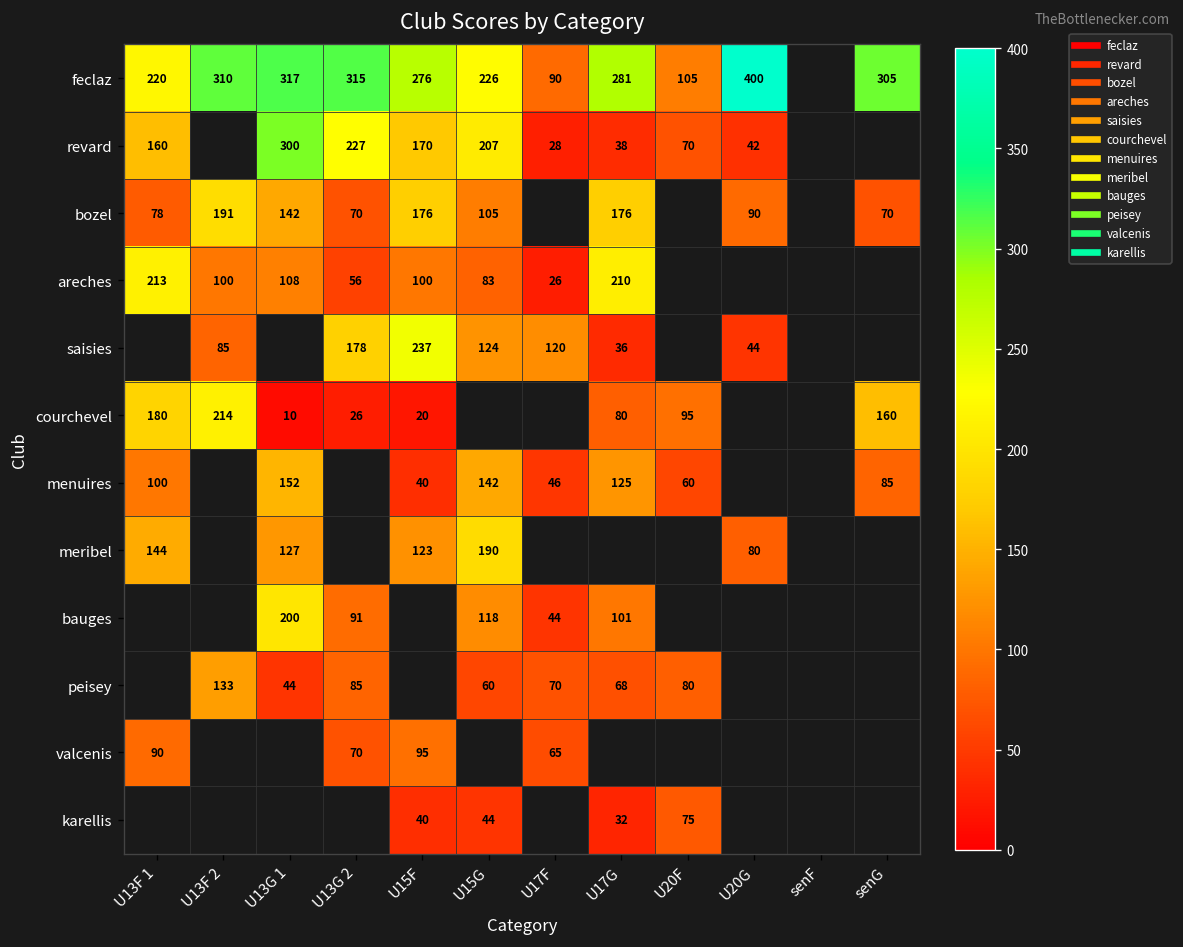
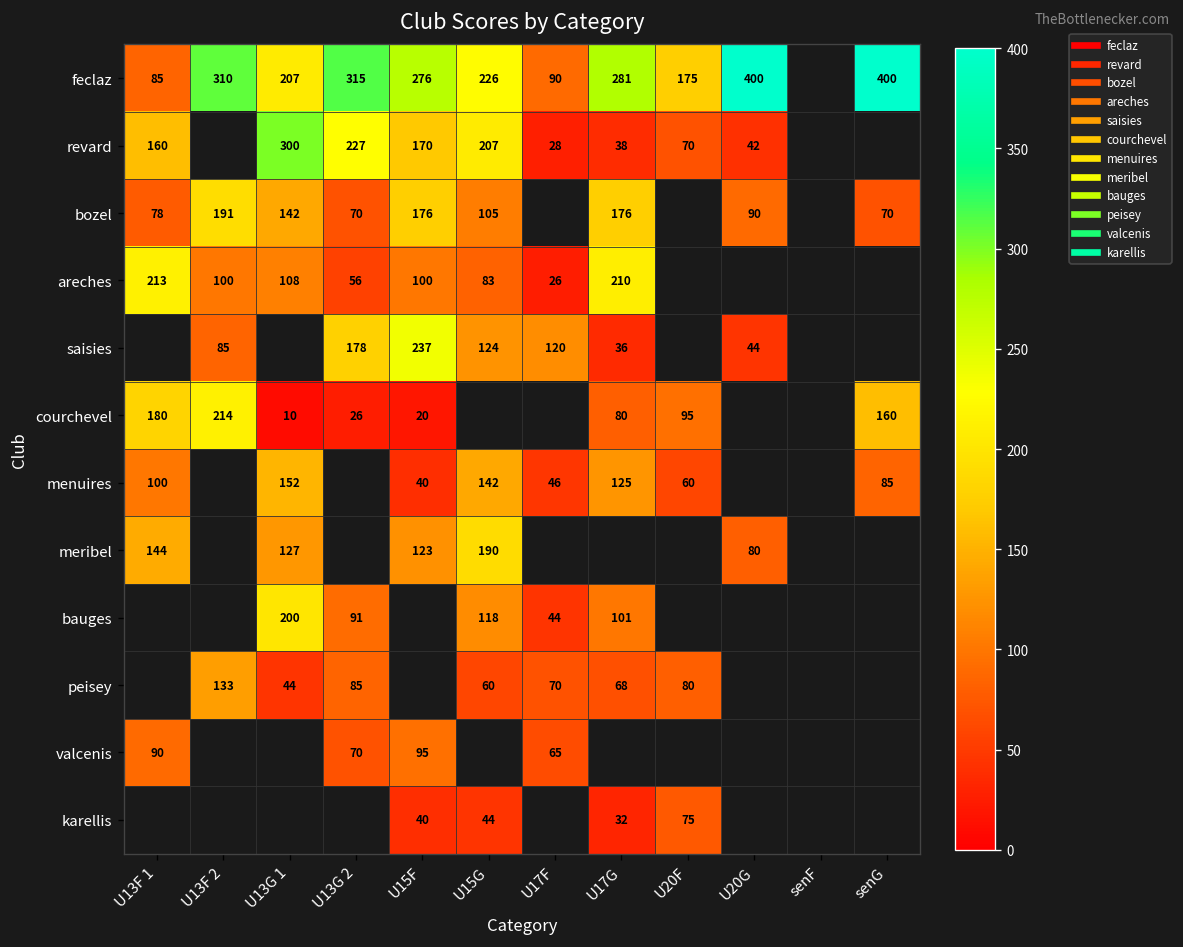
  {
    "feclaz": {
-     "U13F 1": 220,
+     "U13F 1": 85,
      "U13F 2": 310,
-     "U13G 1": 317,
+     "U13G 1": 207,
      "U13G 2": 315,
      "U15F": 276,
      "U15G": 226,
      "U17F": 90,
      "U17G": 281,
-     "U20F": 105,
+     "U20F": 175,
      "U20G": 400,
-     "senG": 305
+     "senG": 400
    },
    "revard": {
      "U13F 1": 160,
      "U13G 1": 300,
      "U13G 2": 227,
      "U15F": 170,
      "U15G": 207,
      "U17F": 28,
      "U17G": 38,
      "U20F": 70,
      "U20G": 42
    },
    "bozel": {
      "U13F 1": 78,
      "U13F 2": 191,
      "U13G 1": 142,
      "U13G 2": 70,
      "U15F": 176,
      "U15G": 105,
      "U17G": 176,
      "U20G": 90,
      "senG": 70
    },
    "areches": {
      "U13F 1": 213,
      "U13F 2": 100,
      "U13G 1": 108,
      "U13G 2": 56,
      "U15F": 100,
      "U15G": 83,
      "U17F": 26,
      "U17G": 210
    },
    "saisies": {
      "U13F 2": 85,
      "U13G 2": 178,
      "U15F": 237,
      "U15G": 124,
      "U17F": 120,
      "U17G": 36,
      "U20G": 44
    },
    "courchevel": {
      "U13F 1": 180,
      "U13F 2": 214,
      "U13G 1": 10,
      "U13G 2": 26,
      "U15F": 20,
      "U17G": 80,
      "U20F": 95,
      "senG": 160
    },
    "menuires": {
      "U13F 1": 100,
      "U13G 1": 152,
      "U15F": 40,
      "U15G": 142,
      "U17F": 46,
      "U17G": 125,
      "U20F": 60,
      "senG": 85
    },
    "meribel": {
      "U13F 1": 144,
      "U13G 1": 127,
      "U15F": 123,
      "U15G": 190,
      "U20G": 80
    },
    "bauges": {
      "U13G 1": 200,
      "U13G 2": 91,
      "U15G": 118,
      "U17F": 44,
      "U17G": 101
    },
    "peisey": {
      "U13F 2": 133,
      "U13G 1": 44,
      "U13G 2": 85,
      "U15G": 60,
      "U17F": 70,
      "U17G": 68,
      "U20F": 80
    },
    "valcenis": {
      "U13F 1": 90,
      "U13G 2": 70,
      "U15F": 95,
      "U17F": 65
    },
    "karellis": {
      "U15F": 40,
      "U15G": 44,
      "U17G": 32,
      "U20F": 75
    }
  }
